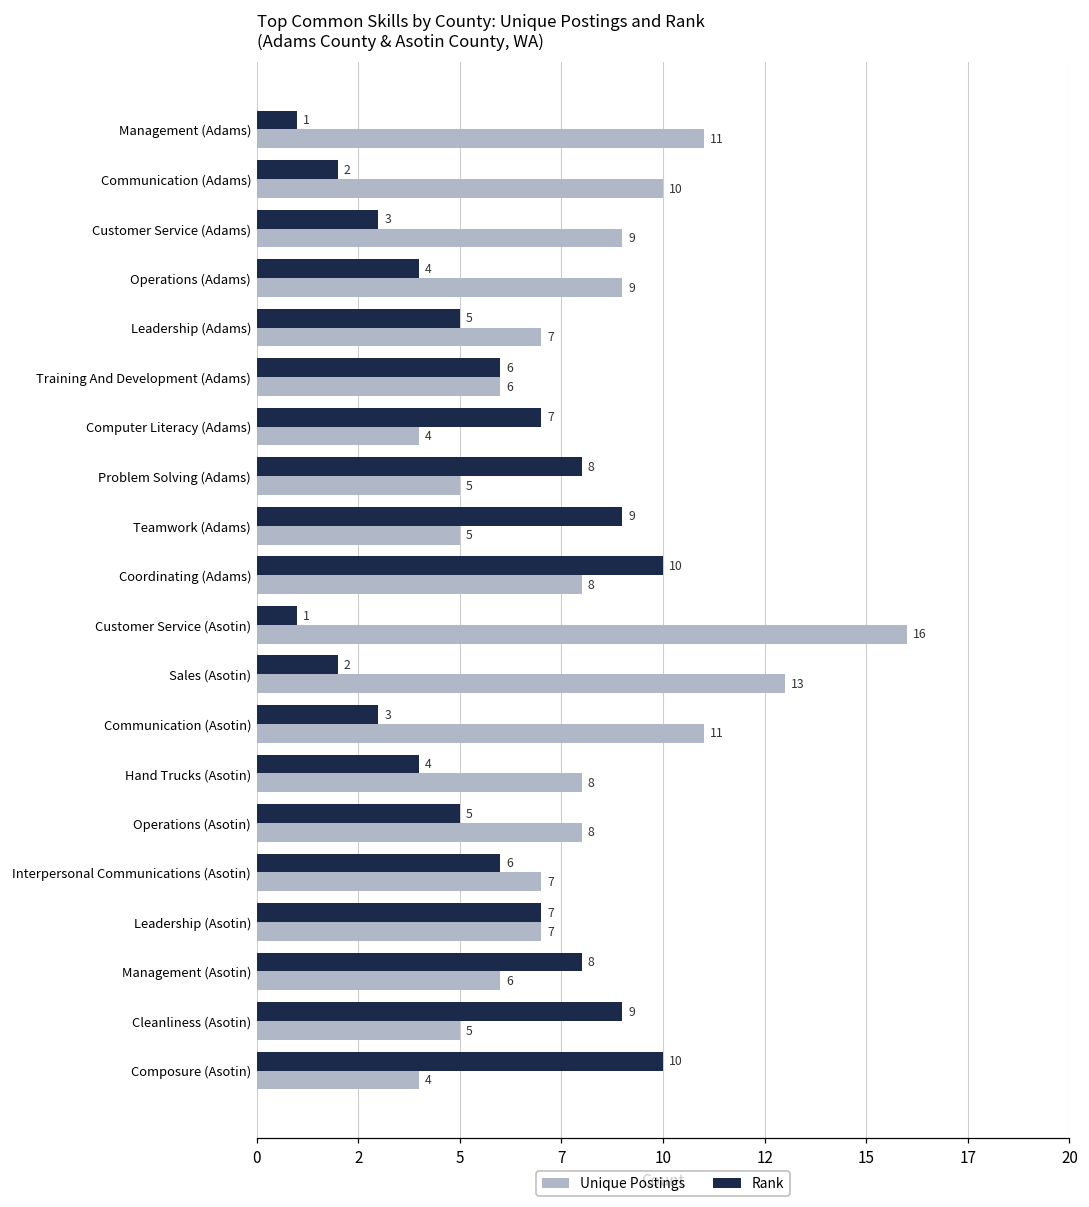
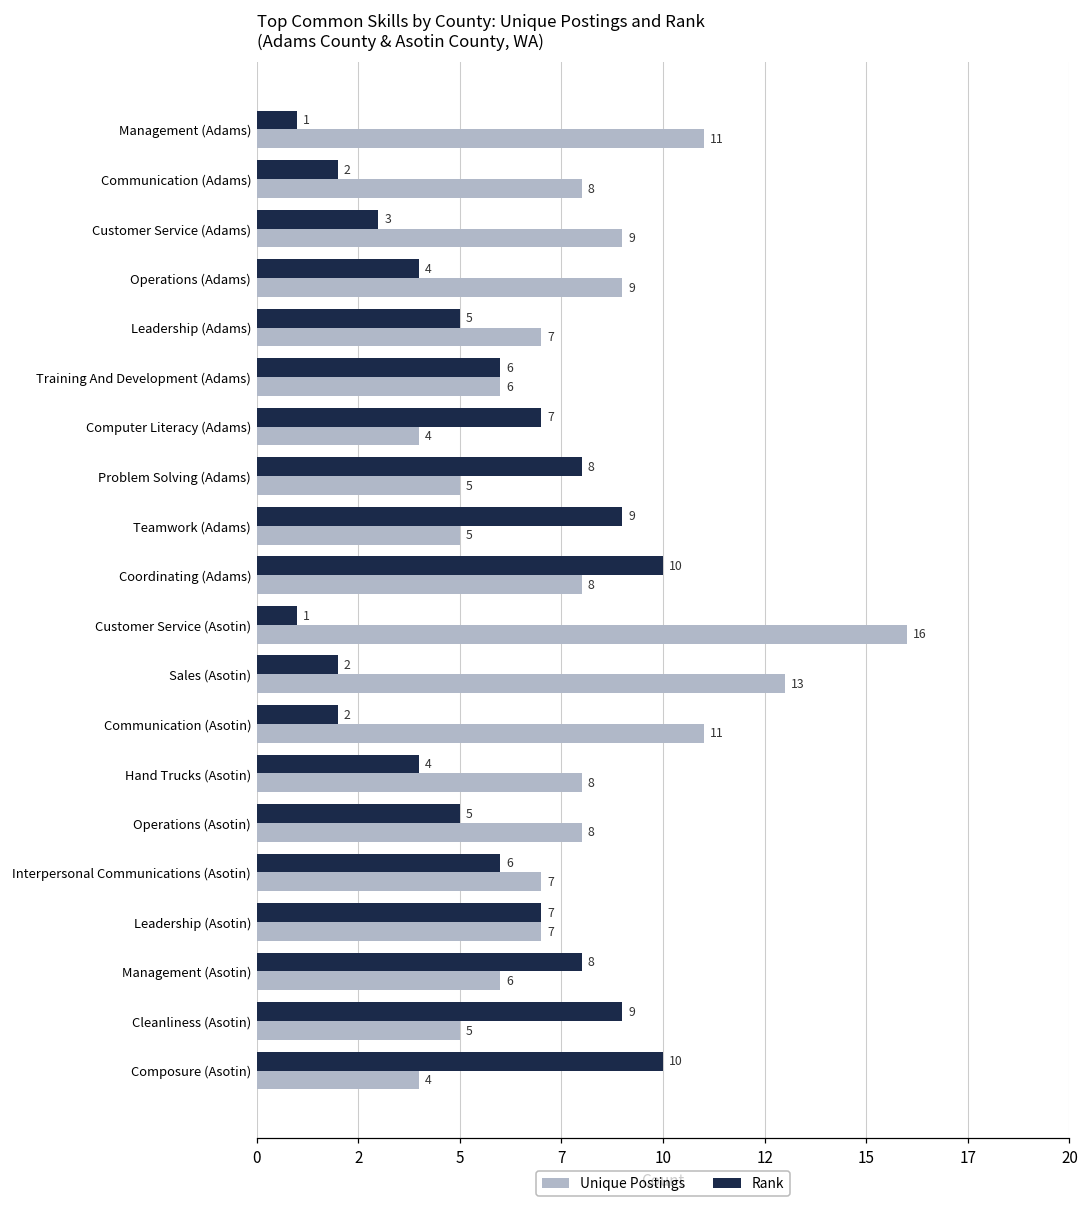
  {
    "Unique Postings": {
      "Management (Adams)": 11,
-     "Communication (Adams)": 10,
+     "Communication (Adams)": 8,
      "Customer Service (Adams)": 9,
      "Operations (Adams)": 9,
      "Leadership (Adams)": 7,
      "Training And Development (Adams)": 6,
      "Computer Literacy (Adams)": 4,
      "Problem Solving (Adams)": 5,
      "Teamwork (Adams)": 5,
      "Coordinating (Adams)": 8,
      "Customer Service (Asotin)": 16,
      "Sales (Asotin)": 13,
      "Communication (Asotin)": 11,
      "Hand Trucks (Asotin)": 8,
      "Operations (Asotin)": 8,
      "Interpersonal Communications (Asotin)": 7,
      "Leadership (Asotin)": 7,
      "Management (Asotin)": 6,
      "Cleanliness (Asotin)": 5,
      "Composure (Asotin)": 4
    },
    "Rank": {
      "Management (Adams)": 1,
      "Communication (Adams)": 2,
      "Customer Service (Adams)": 3,
      "Operations (Adams)": 4,
      "Leadership (Adams)": 5,
      "Training And Development (Adams)": 6,
      "Computer Literacy (Adams)": 7,
      "Problem Solving (Adams)": 8,
      "Teamwork (Adams)": 9,
      "Coordinating (Adams)": 10,
      "Customer Service (Asotin)": 1,
      "Sales (Asotin)": 2,
-     "Communication (Asotin)": 3,
+     "Communication (Asotin)": 2,
      "Hand Trucks (Asotin)": 4,
      "Operations (Asotin)": 5,
      "Interpersonal Communications (Asotin)": 6,
      "Leadership (Asotin)": 7,
      "Management (Asotin)": 8,
      "Cleanliness (Asotin)": 9,
      "Composure (Asotin)": 10
    }
  }
